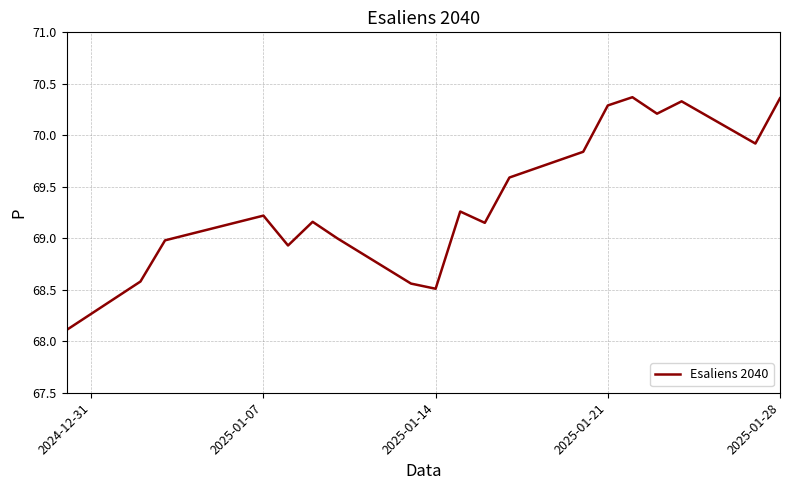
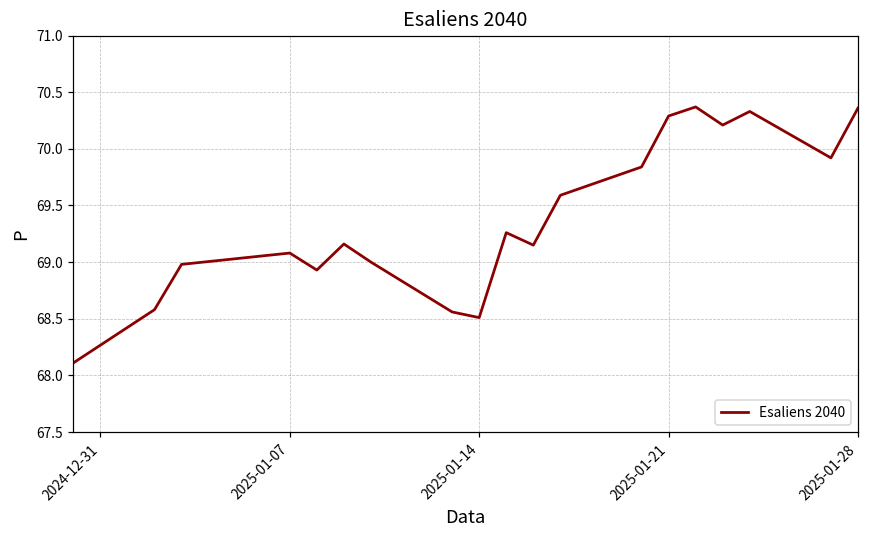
  {
-   "2025-01-07": 69.22,
+   "2025-01-07": 69.08,
    "2025-01-14": 68.51,
    "2025-01-21": 70.29,
    "2025-01-28": 70.36
  }
